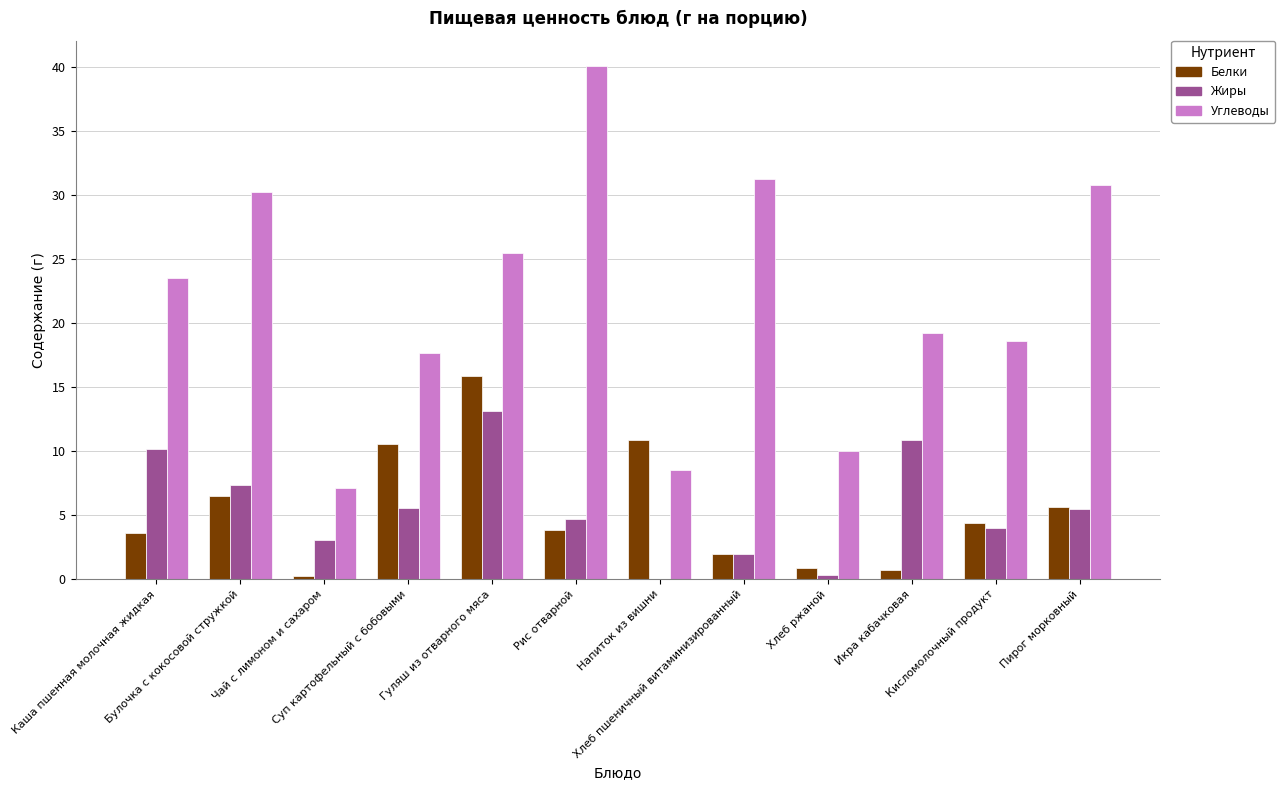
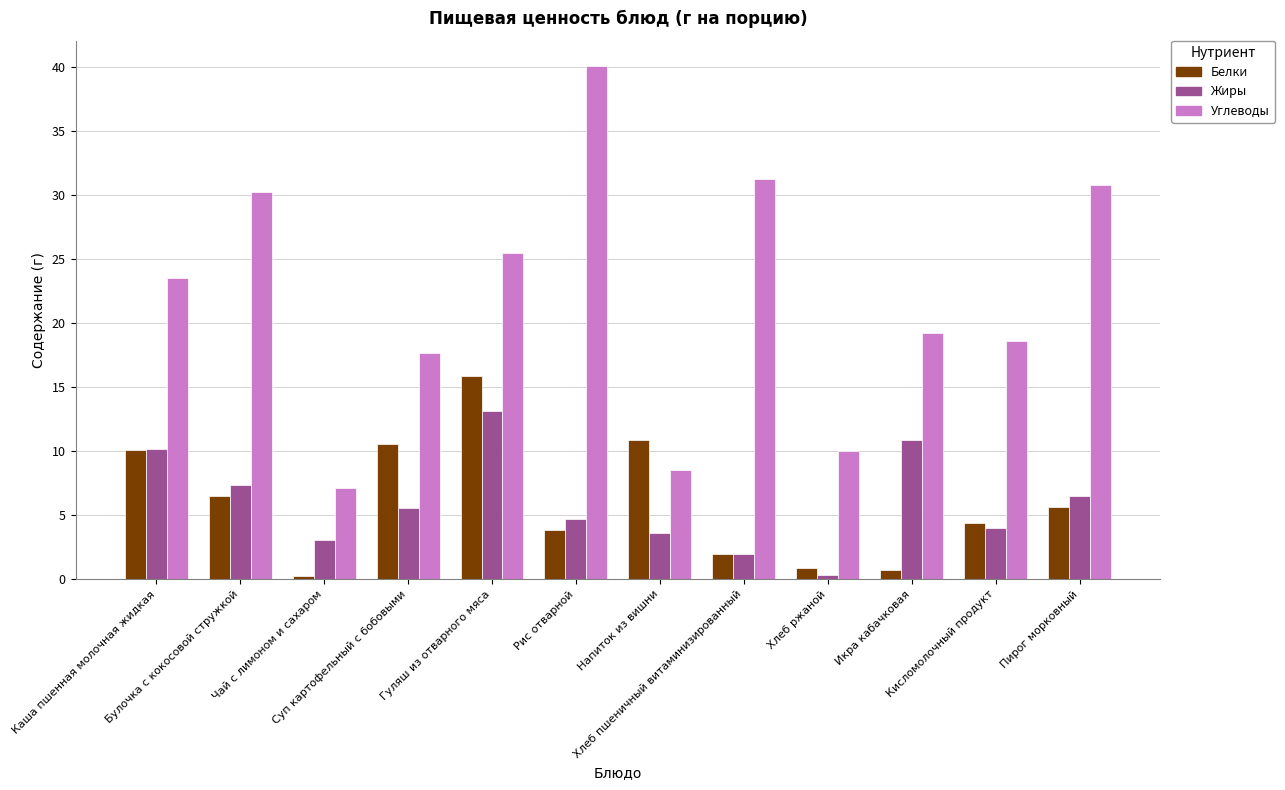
  {
    "Белки": {
-     "Каша пшенная молочная жидкая": 3.6,
+     "Каша пшенная молочная жидкая": 10.1,
      "Булочка с кокосовой стружкой": 6.5,
      "Чай с лимоном и сахаром": 0.2,
      "Суп картофельный с бобовыми": 10.6,
      "Гуляш из отварного мяса": 15.9,
      "Рис отварной": 3.9,
      "Напиток из вишни": 10.9,
      "Хлеб пшеничный витаминизированный": 2.0,
      "Хлеб ржаной": 0.9,
      "Икра кабачковая": 0.7,
      "Кисломолочный продукт": 4.4,
      "Пирог морковный": 5.7
    },
    "Жиры": {
      "Каша пшенная молочная жидкая": 10.2,
      "Булочка с кокосовой стружкой": 7.4,
      "Чай с лимоном и сахаром": 3.1,
      "Суп картофельный с бобовыми": 5.6,
      "Гуляш из отварного мяса": 13.1,
      "Рис отварной": 4.7,
-     "Напиток из вишни": 0.0,
+     "Напиток из вишни": 3.6,
      "Хлеб пшеничный витаминизированный": 2.0,
      "Хлеб ржаной": 0.4,
      "Икра кабачковая": 10.9,
      "Кисломолочный продукт": 4.0,
-     "Пирог морковный": 5.5
+     "Пирог морковный": 6.5
    },
    "Углеводы": {
      "Каша пшенная молочная жидкая": 23.5,
      "Булочка с кокосовой стружкой": 30.3,
      "Чай с лимоном и сахаром": 7.1,
      "Суп картофельный с бобовыми": 17.7,
      "Гуляш из отварного мяса": 25.5,
      "Рис отварной": 40.1,
      "Напиток из вишни": 8.6,
      "Хлеб пшеничный витаминизированный": 31.3,
      "Хлеб ржаной": 10.0,
      "Икра кабачковая": 19.3,
      "Кисломолочный продукт": 18.6,
      "Пирог морковный": 30.8
    }
  }
